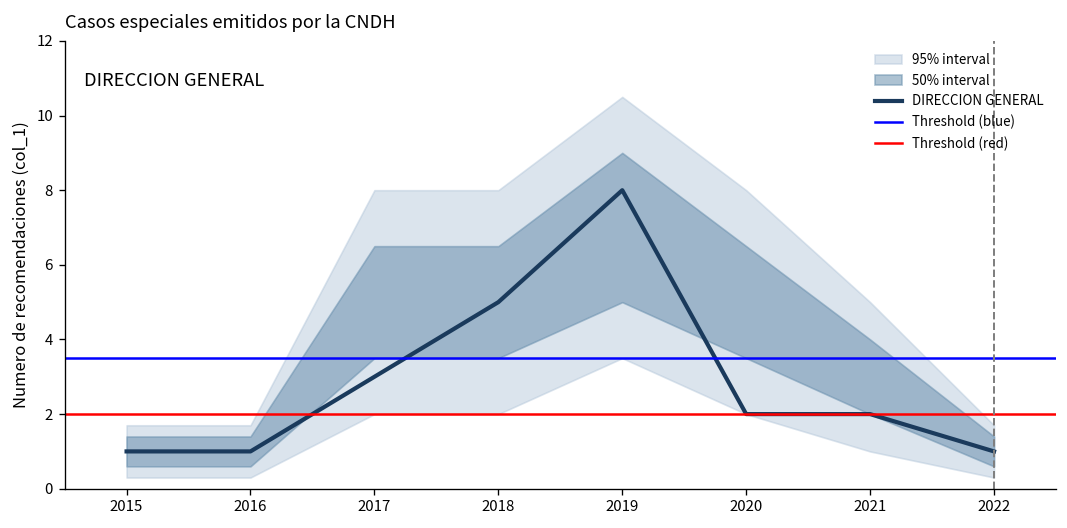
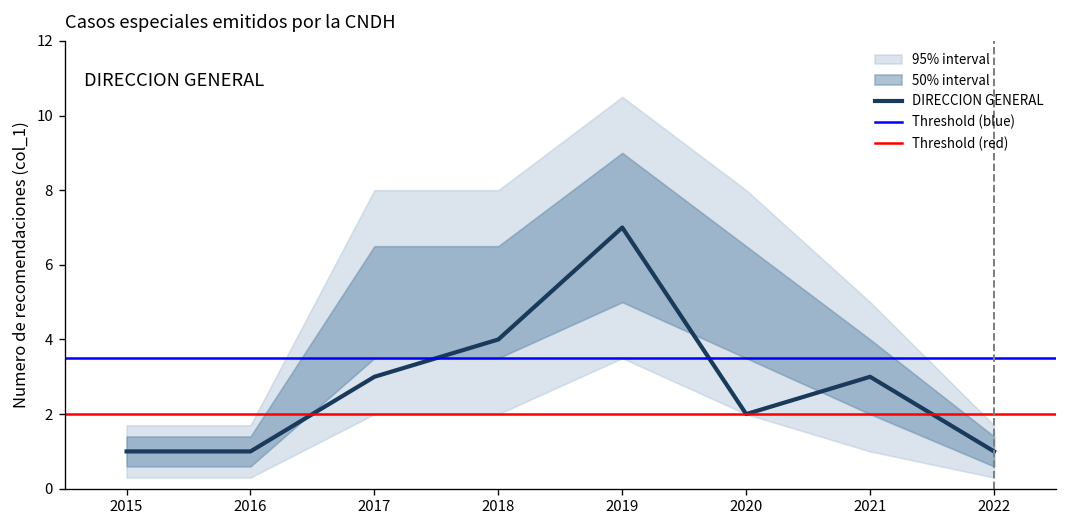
  {
    "DIRECCION GENERAL": {
      "2015": 1,
      "2016": 1,
      "2017": 3,
-     "2018": 5,
-     "2019": 8,
+     "2018": 4,
+     "2019": 7,
      "2020": 2,
-     "2021": 2,
+     "2021": 3,
      "2022": 1
    }
  }
